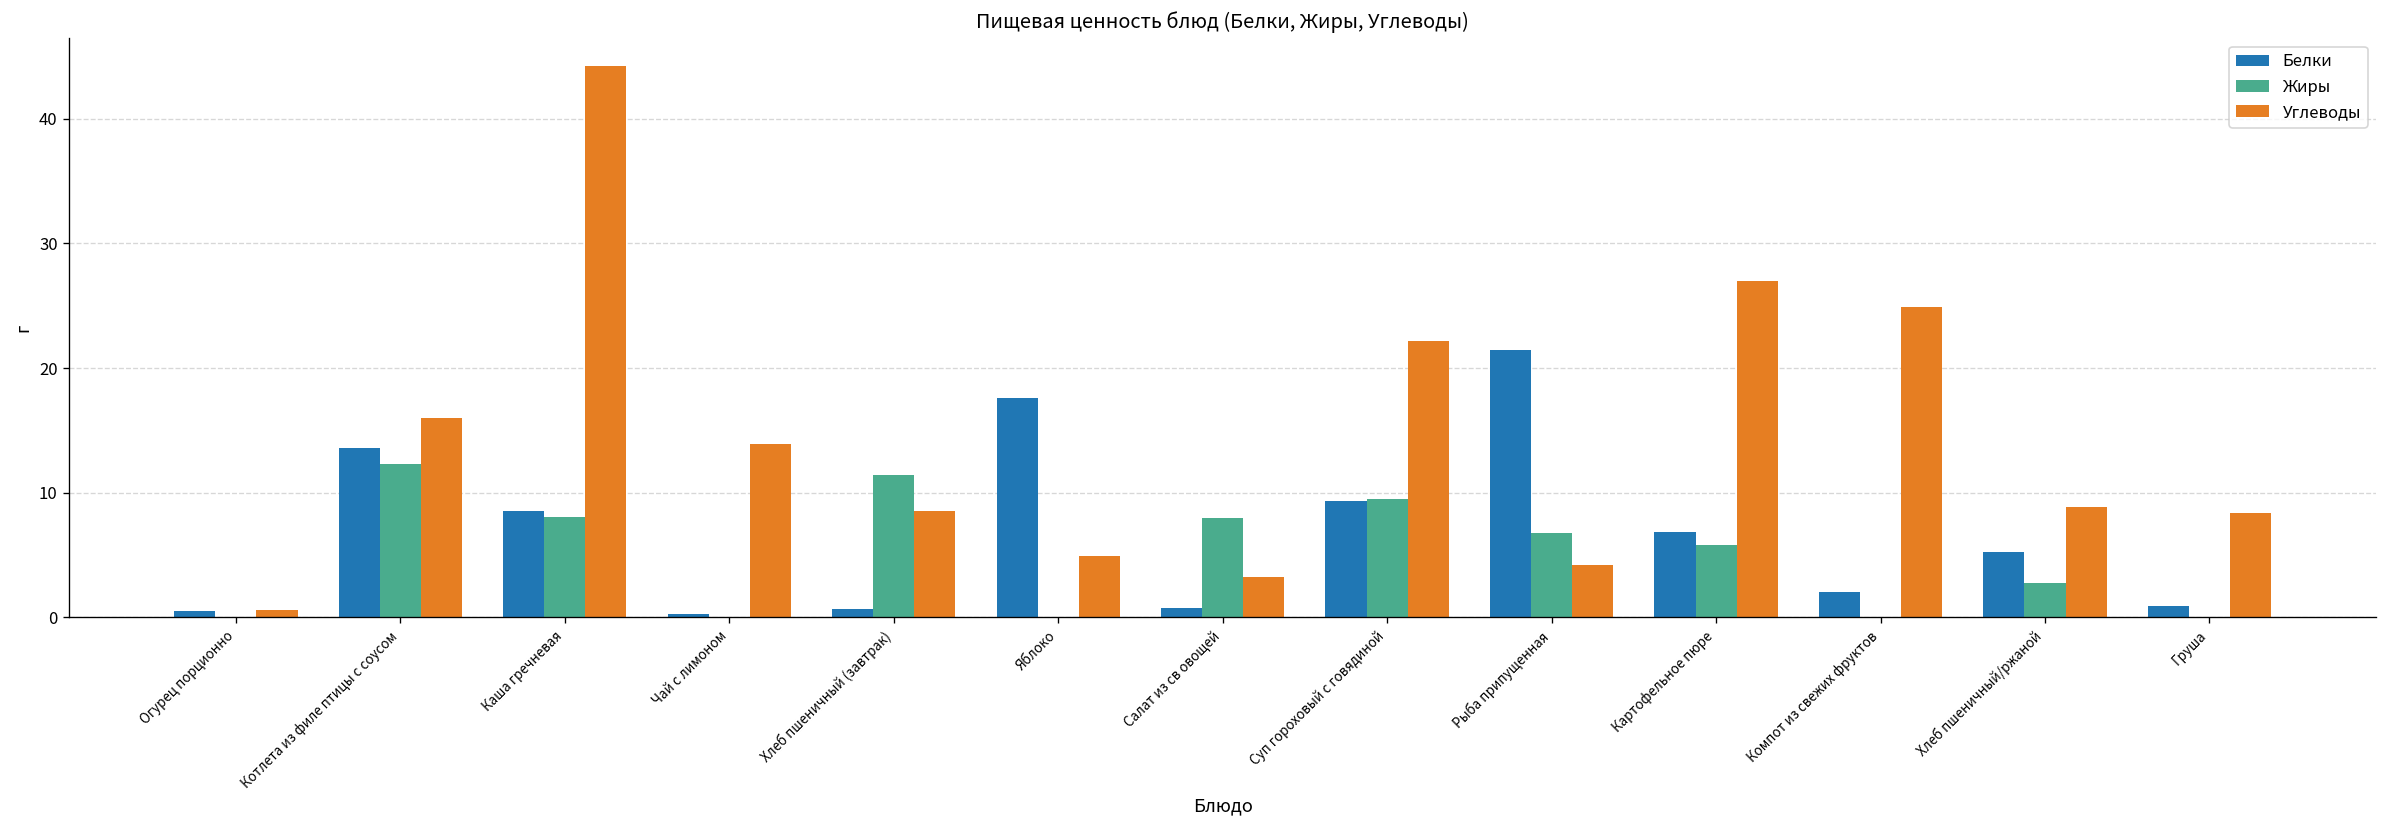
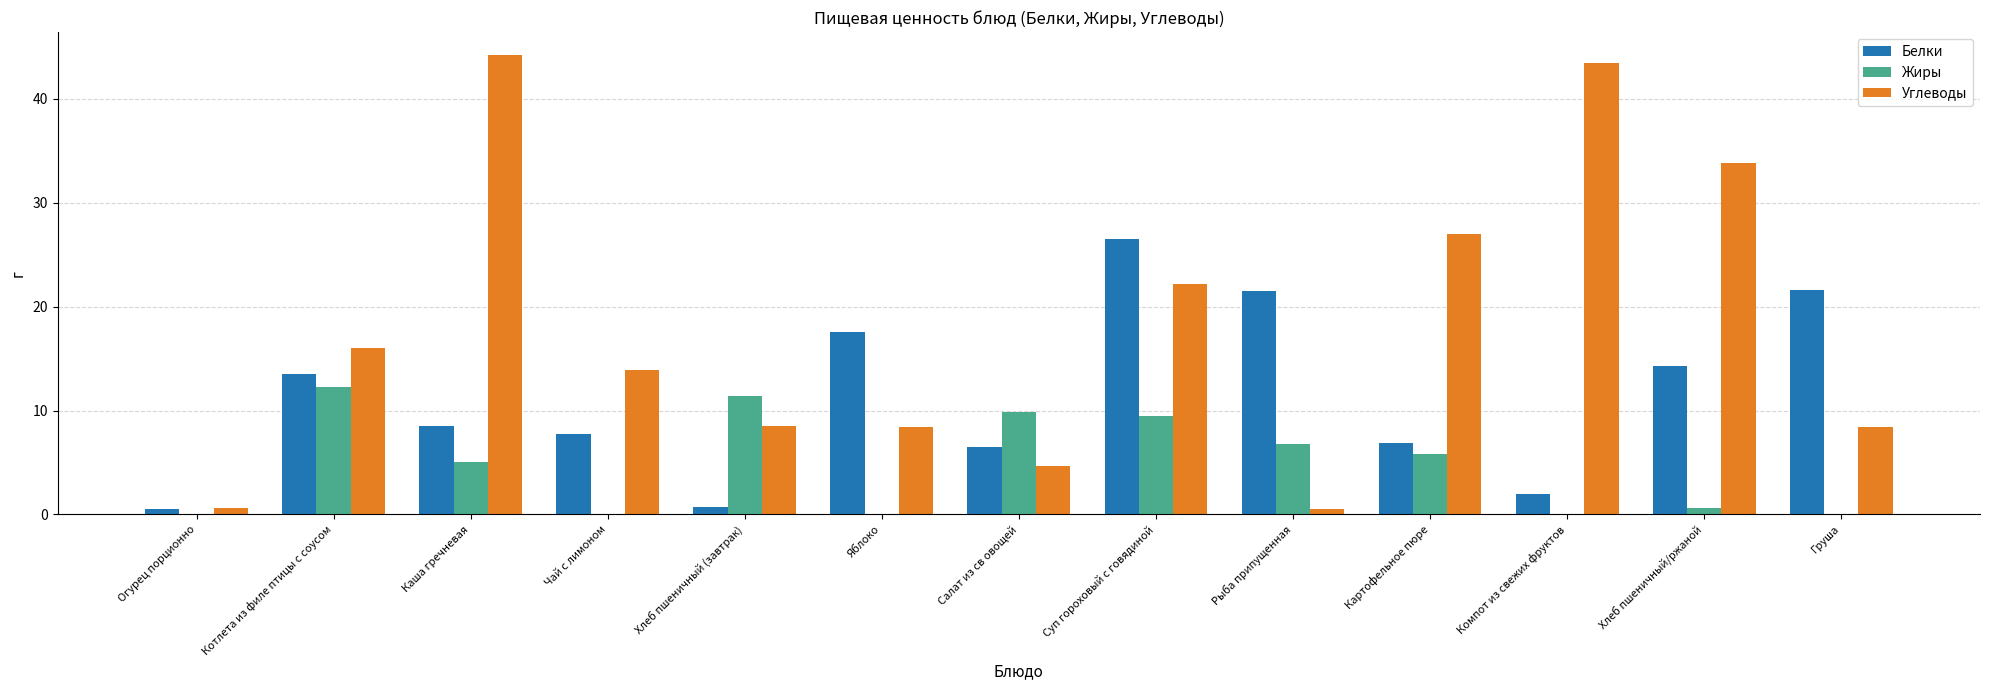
  {
    "Белки": {
      "Огурец порционно": 0.5,
      "Котлета из филе птицы с соусом": 13.6,
      "Каша гречневая": 8.5,
-     "Чай с лимоном": 0.2,
+     "Чай с лимоном": 7.7,
      "Хлеб пшеничный (завтрак)": 0.7,
      "Яблоко": 17.6,
-     "Салат из св овощей": 0.7,
-     "Суп гороховый с говядиной": 9.4,
+     "Салат из св овощей": 6.5,
+     "Суп гороховый с говядиной": 26.5,
      "Рыба припущенная": 21.5,
      "Картофельное пюре": 6.8,
      "Компот из свежих фруктов": 2.0,
-     "Хлеб пшеничный/ржаной": 5.2,
-     "Груша": 0.9
+     "Хлеб пшеничный/ржаной": 14.3,
+     "Груша": 21.6
    },
    "Жиры": {
      "Огурец порционно": 0.0,
      "Котлета из филе птицы с соусом": 12.3,
-     "Каша гречневая": 8.0,
+     "Каша гречневая": 5.0,
      "Чай с лимоном": 0.0,
      "Хлеб пшеничный (завтрак)": 11.4,
      "Яблоко": 0.0,
-     "Салат из св овощей": 8.0,
+     "Салат из св овощей": 9.8,
      "Суп гороховый с говядиной": 9.5,
      "Рыба припущенная": 6.8,
      "Картофельное пюре": 5.8,
      "Компот из свежих фруктов": 0.0,
-     "Хлеб пшеничный/ржаной": 2.8,
+     "Хлеб пшеничный/ржаной": 0.7,
      "Груша": 0.0
    },
    "Углеводы": {
      "Огурец порционно": 0.6,
      "Котлета из филе птицы с соусом": 16.0,
      "Каша гречневая": 44.2,
      "Чай с лимоном": 13.9,
      "Хлеб пшеничный (завтрак)": 8.5,
-     "Яблоко": 4.9,
-     "Салат из св овощей": 3.2,
+     "Яблоко": 8.4,
+     "Салат из св овощей": 4.7,
      "Суп гороховый с говядиной": 22.2,
-     "Рыба припущенная": 4.2,
+     "Рыба припущенная": 0.5,
      "Картофельное пюре": 27.0,
-     "Компот из свежих фруктов": 24.9,
-     "Хлеб пшеничный/ржаной": 8.9,
+     "Компот из свежих фруктов": 43.4,
+     "Хлеб пшеничный/ржаной": 33.9,
      "Груша": 8.4
    }
  }
